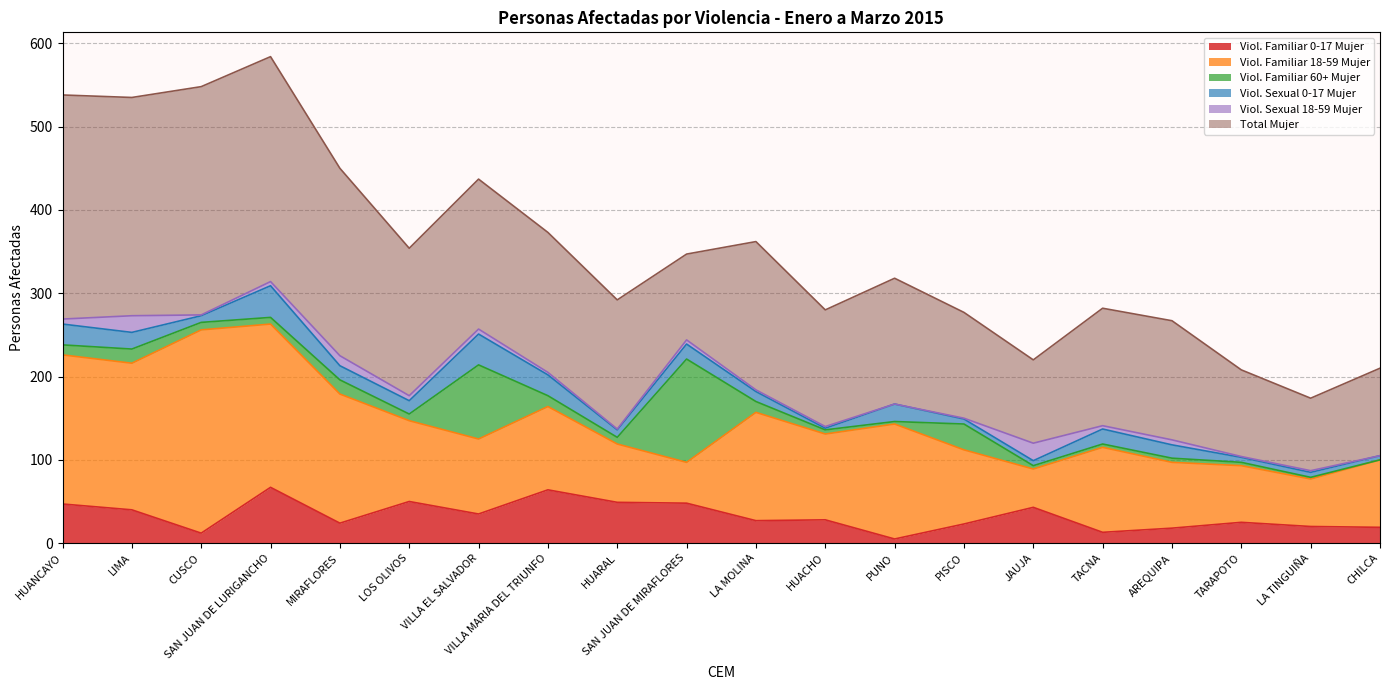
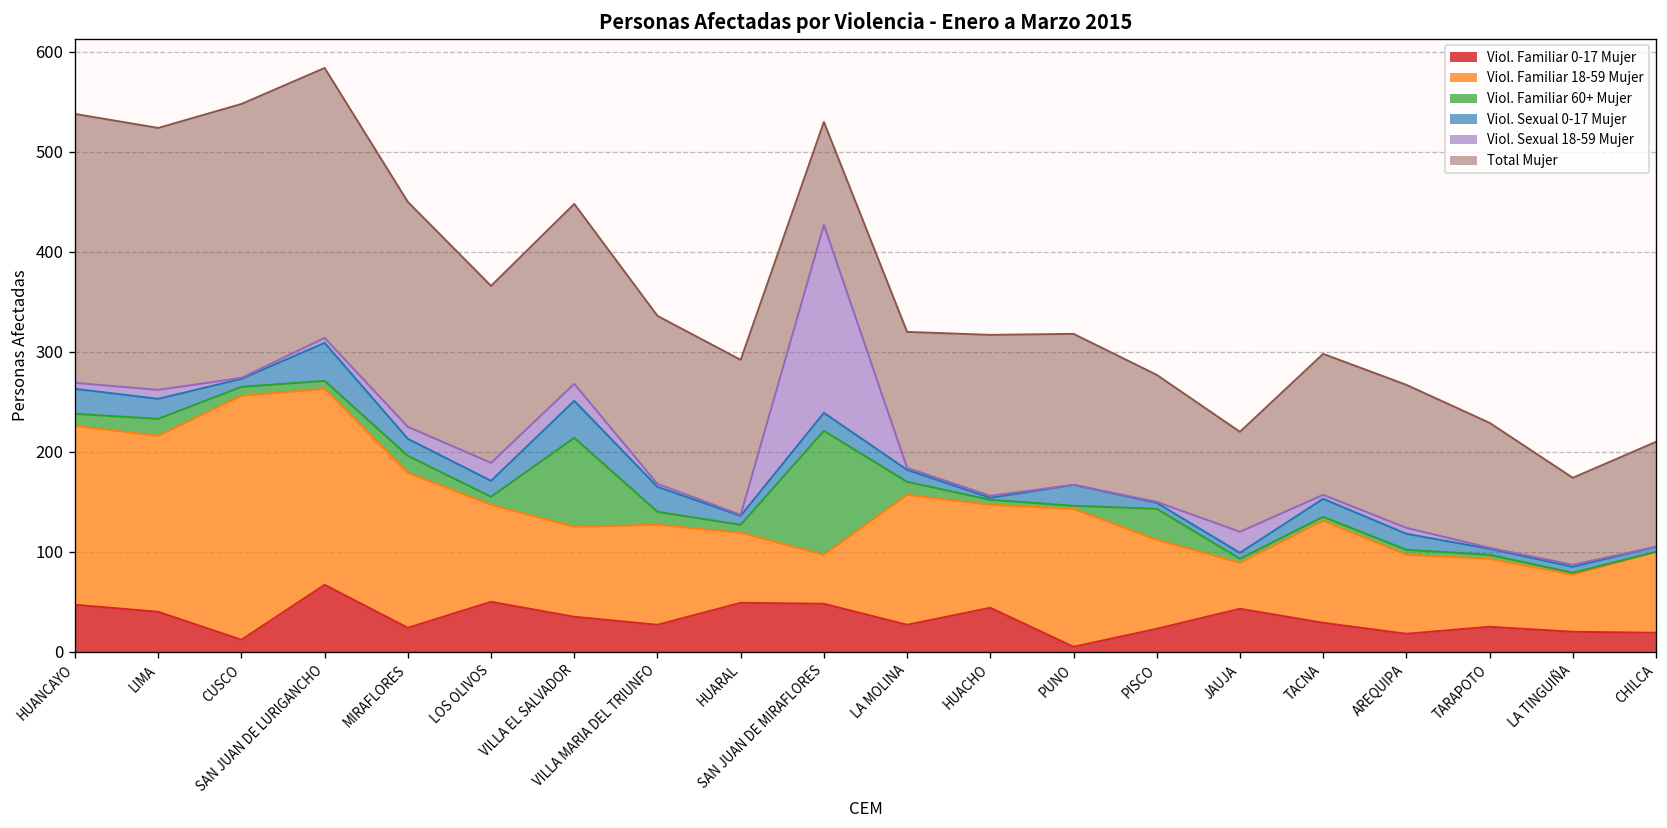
  {
    "Viol. Familiar 0-17 Mujer": {
      "HUANCAYO": 50,
      "LIMA": 40,
      "CUSCO": 10,
      "SAN JUAN DE LURIGANCHO": 70,
      "MIRAFLORES": 20,
      "LOS OLIVOS": 50,
      "VILLA EL SALVADOR": 40,
-     "VILLA MARIA DEL TRIUNFO": 60,
+     "VILLA MARIA DEL TRIUNFO": 30,
      "HUARAL": 50,
      "SAN JUAN DE MIRAFLORES": 50,
      "LA MOLINA": 30,
-     "HUACHO": 30,
+     "HUACHO": 40,
      "PUNO": 10,
      "PISCO": 20,
      "JAUJA": 40,
-     "TACNA": 10,
+     "TACNA": 30,
      "AREQUIPA": 20,
      "TARAPOTO": 30,
      "LA TINGUIÑA": 20,
      "CHILCA": 20
    },
    "Viol. Familiar 18-59 Mujer": {
      "HUANCAYO": 180,
      "LIMA": 180,
      "CUSCO": 240,
      "SAN JUAN DE LURIGANCHO": 200,
      "MIRAFLORES": 160,
      "LOS OLIVOS": 100,
      "VILLA EL SALVADOR": 90,
      "VILLA MARIA DEL TRIUNFO": 100,
      "HUARAL": 70,
      "SAN JUAN DE MIRAFLORES": 50,
      "LA MOLINA": 130,
      "HUACHO": 100,
      "PISCO": 90,
      "JAUJA": 50,
      "TACNA": 100,
      "AREQUIPA": 80,
      "TARAPOTO": 70
    },
    "Viol. Familiar 60+ Mujer": {
      "HUANCAYO": 10,
      "LIMA": 20,
      "CUSCO": 10,
      "SAN JUAN DE LURIGANCHO": 10,
      "MIRAFLORES": 20,
      "LOS OLIVOS": 10,
      "VILLA EL SALVADOR": 90,
      "VILLA MARIA DEL TRIUNFO": 10,
      "HUARAL": 10,
      "SAN JUAN DE MIRAFLORES": 120,
      "LA MOLINA": 10,
      "PISCO": 30,
      "JAUJA": 0,
      "TACNA": 0,
      "AREQUIPA": 10,
      "TARAPOTO": 0
    },
    "Viol. Sexual 0-17 Mujer": {
      "HUANCAYO": 30,
      "LIMA": 20,
      "SAN JUAN DE LURIGANCHO": 40,
      "MIRAFLORES": 20,
      "LOS OLIVOS": 20,
      "VILLA EL SALVADOR": 40,
      "SAN JUAN DE MIRAFLORES": 20,
      "JAUJA": 10,
      "TACNA": 20,
      "AREQUIPA": 20
    },
    "Viol. Sexual 18-59 Mujer": {
      "HUANCAYO": 10,
-     "LIMA": 20,
+     "LIMA": 10,
      "SAN JUAN DE LURIGANCHO": 10,
      "MIRAFLORES": 10,
-     "LOS OLIVOS": 10,
-     "VILLA EL SALVADOR": 10,
-     "SAN JUAN DE MIRAFLORES": 10,
+     "LOS OLIVOS": 20,
+     "VILLA EL SALVADOR": 20,
+     "SAN JUAN DE MIRAFLORES": 190,
      "JAUJA": 20,
      "TACNA": 0,
      "AREQUIPA": 10
    },
    "Total Mujer": {
      "HUANCAYO": 270,
      "LIMA": 260,
      "CUSCO": 270,
      "SAN JUAN DE LURIGANCHO": 270,
      "MIRAFLORES": 230,
      "LOS OLIVOS": 180,
      "VILLA EL SALVADOR": 180,
      "VILLA MARIA DEL TRIUNFO": 170,
      "HUARAL": 160,
      "SAN JUAN DE MIRAFLORES": 100,
-     "LA MOLINA": 180,
-     "HUACHO": 140,
+     "LA MOLINA": 140,
+     "HUACHO": 160,
      "PUNO": 150,
      "PISCO": 130,
      "JAUJA": 100,
      "TACNA": 140,
      "AREQUIPA": 140,
-     "TARAPOTO": 100,
+     "TARAPOTO": 130,
      "LA TINGUIÑA": 90,
      "CHILCA": 110
    }
  }
